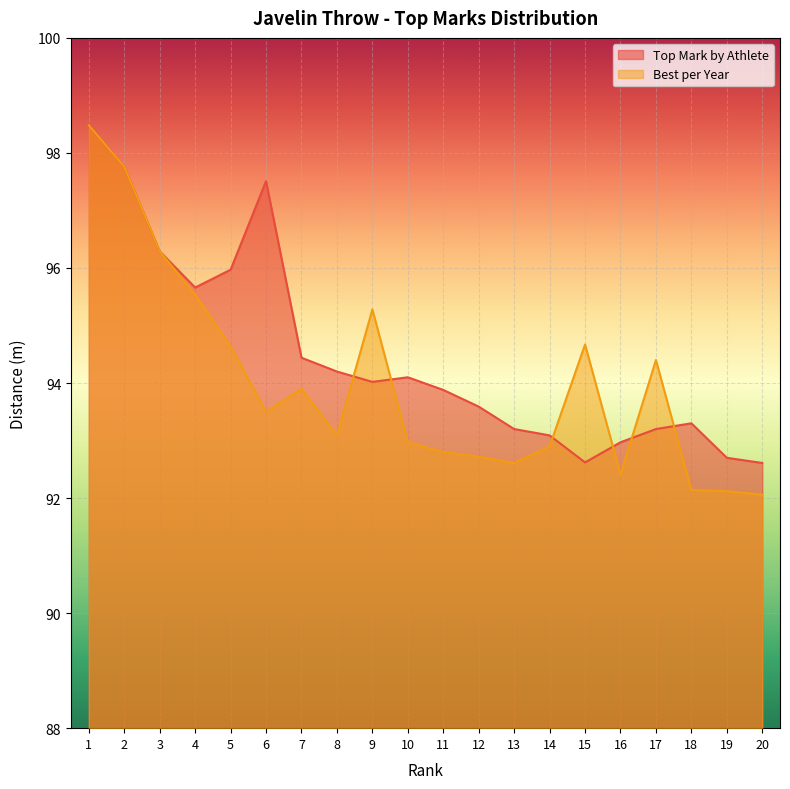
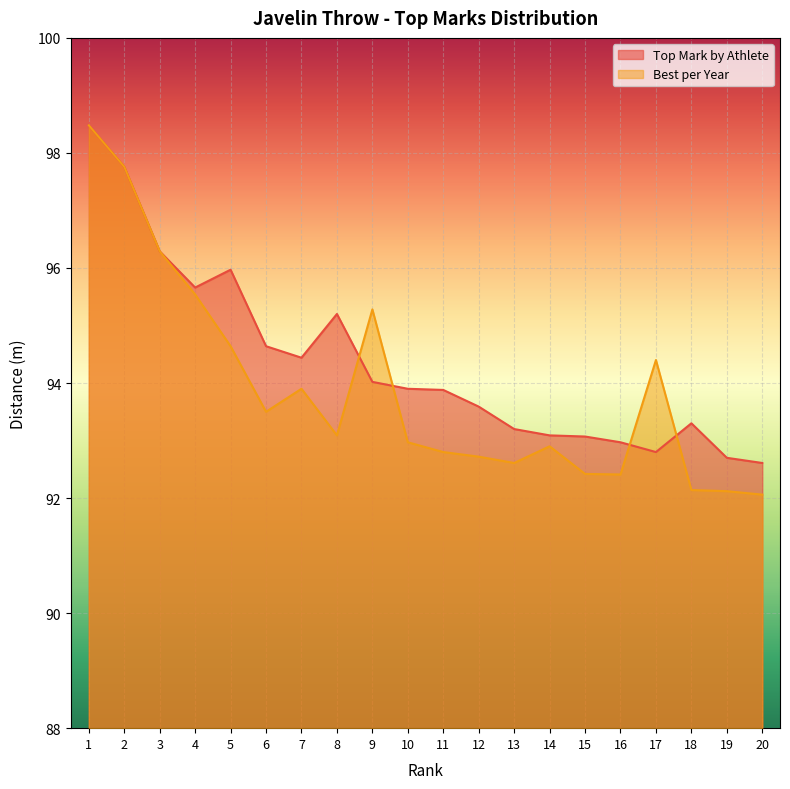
  {
    "Top Mark by Athlete": {
      "4": 95.7,
      "5": 96.0,
-     "6": 97.5,
+     "6": 94.6,
      "7": 94.4,
-     "8": 94.2,
+     "8": 95.2,
      "9": 94.0,
-     "10": 94.1,
+     "10": 93.9,
      "11": 93.9,
      "12": 93.6,
      "13": 93.2,
      "14": 93.1,
-     "15": 92.6,
+     "15": 93.1,
      "16": 93.0,
-     "17": 93.2,
+     "17": 92.8,
      "18": 93.3,
      "19": 92.7,
      "20": 92.6
    },
    "Best per Year": {
      "4": 95.5,
      "5": 94.6,
      "6": 93.5,
      "7": 93.9,
      "8": 93.1,
      "9": 95.3,
      "10": 93.0,
      "11": 92.8,
      "12": 92.7,
      "13": 92.6,
      "14": 92.9,
-     "15": 94.7,
+     "15": 92.4,
      "16": 92.4,
      "17": 94.4,
      "18": 92.1,
      "19": 92.1,
      "20": 92.1
    }
  }
